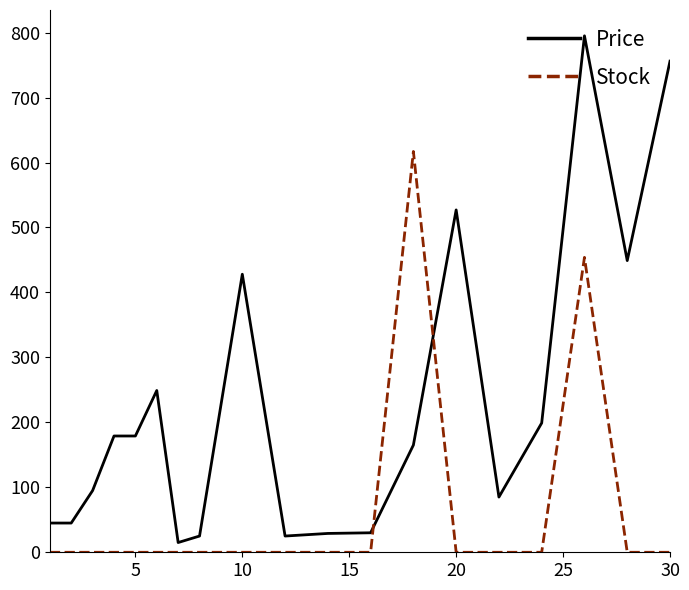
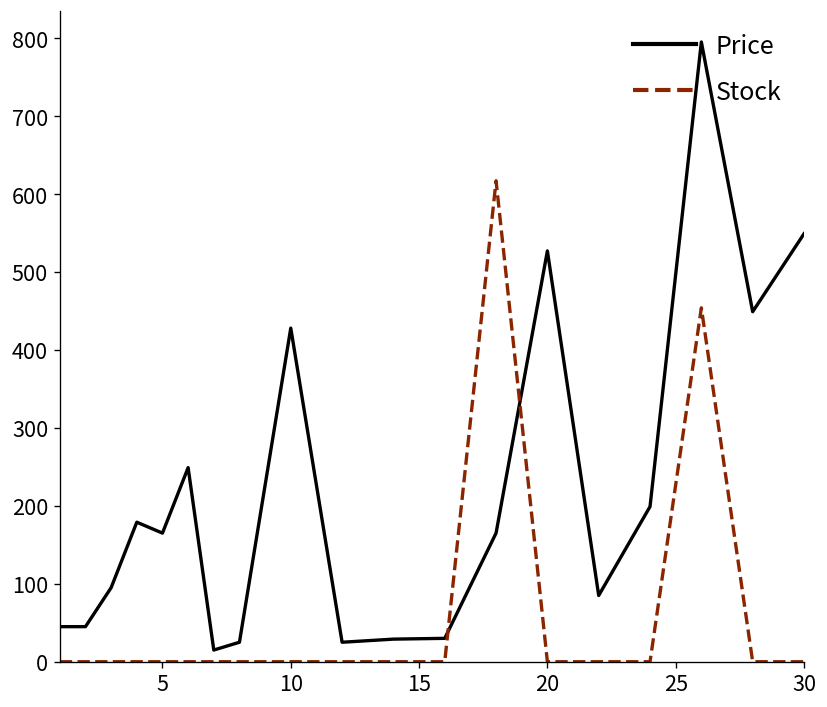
  {
    "Price": {
-     "5": 180,
+     "5": 170,
      "10": 430,
      "20": 530,
-     "30": 760
+     "30": 550
    },
    "Stock": {
      "5": 0,
      "10": 0,
      "20": 0,
      "30": 0
    }
  }
